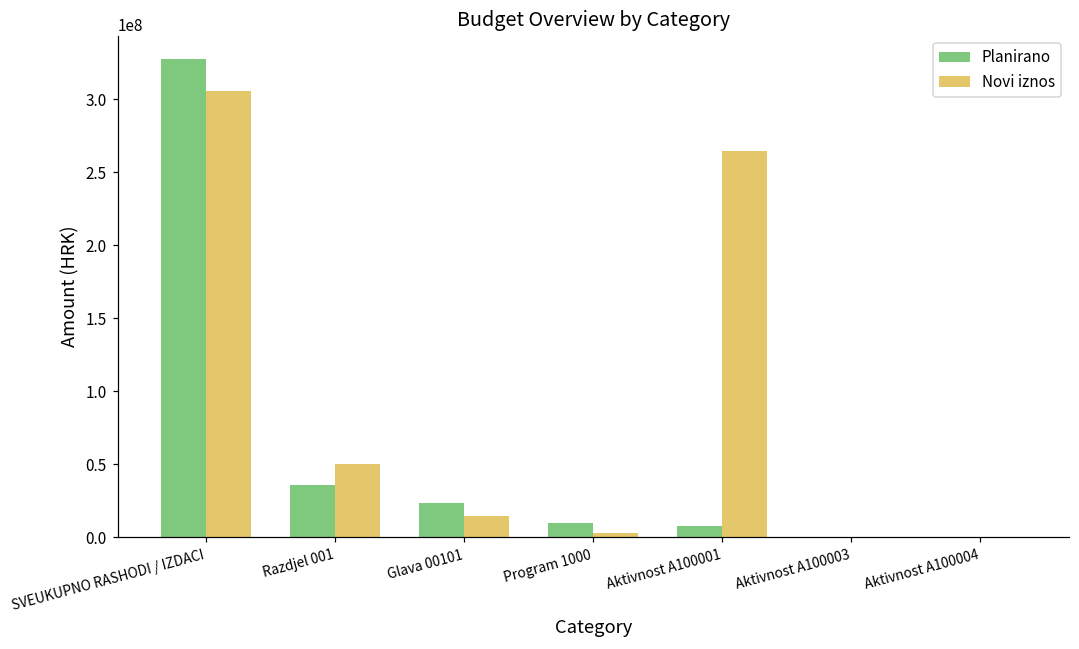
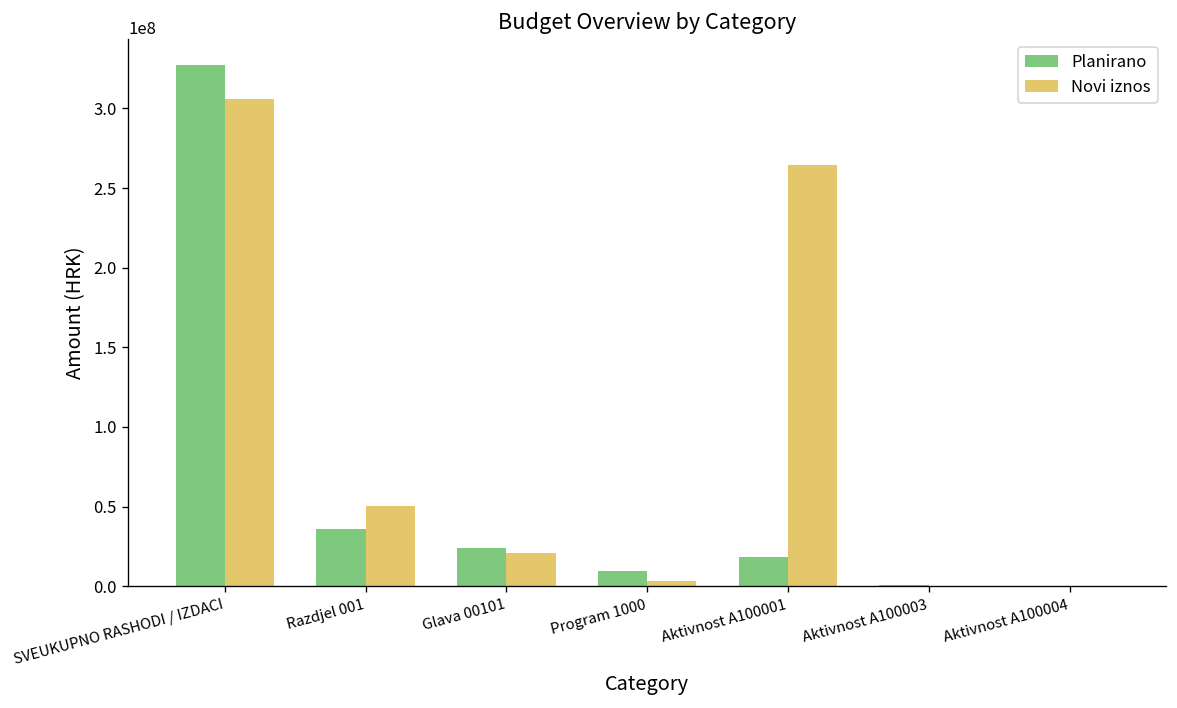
  {
    "Planirano": {
      "SVEUKUPNO RASHODI / IZDACI": 327000000,
      "Razdjel 001": 36000000,
      "Glava 00101": 24000000,
      "Program 1000": 10000000,
-     "Aktivnost A100001": 8000000
+     "Aktivnost A100001": 18000000
    },
    "Novi iznos": {
      "SVEUKUPNO RASHODI / IZDACI": 306000000,
      "Razdjel 001": 51000000,
-     "Glava 00101": 15000000,
+     "Glava 00101": 21000000,
      "Program 1000": 3000000,
      "Aktivnost A100001": 264000000
    }
  }
